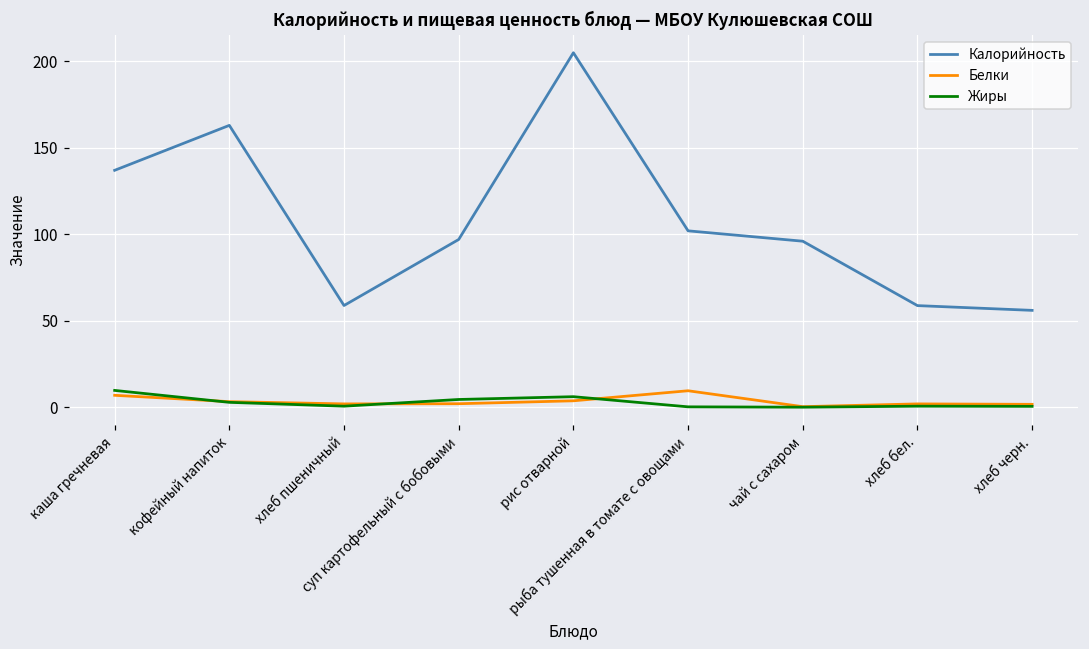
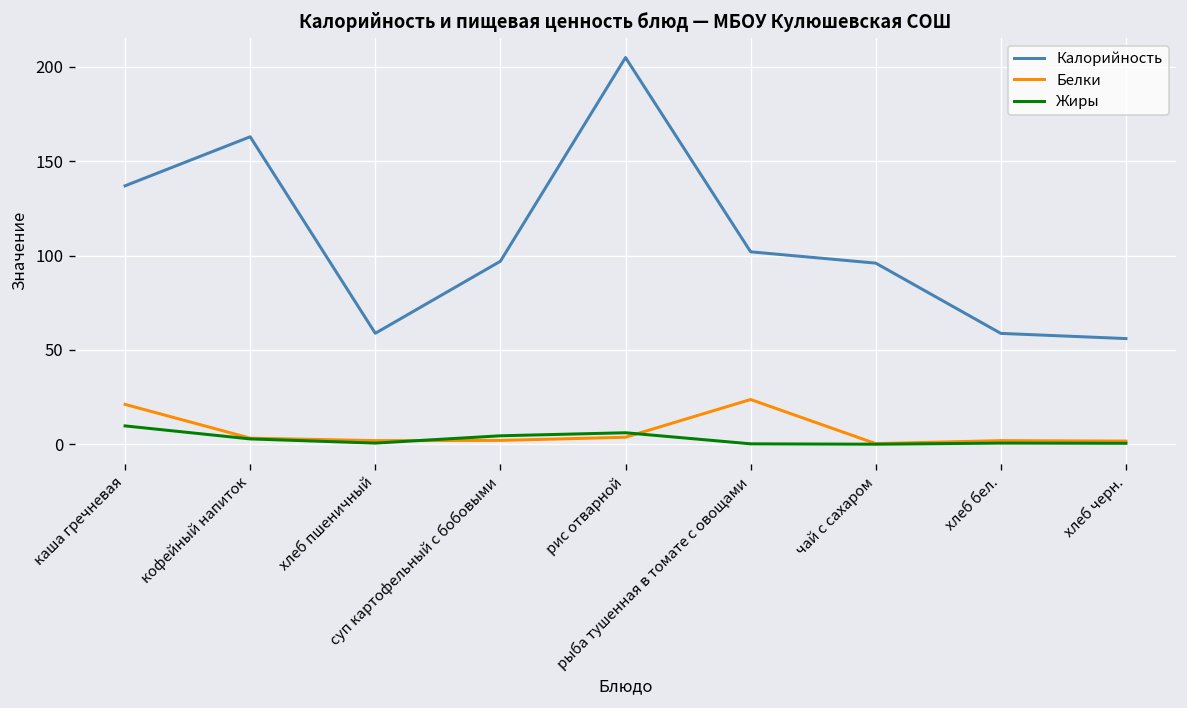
  {
    "Калорийность": {
      "каша гречневая": 137,
      "кофейный напиток": 163,
      "хлеб пшеничный": 59,
      "суп картофельный с бобовыми": 97,
      "рис отварной": 205,
      "рыба тушенная в томате с овощами": 102,
      "чай с сахаром": 96,
      "хлеб бел.": 59,
      "хлеб черн.": 56
    },
    "Белки": {
-     "каша гречневая": 7,
+     "каша гречневая": 21,
      "суп картофельный с бобовыми": 2,
      "рис отварной": 4,
-     "рыба тушенная в томате с овощами": 10
+     "рыба тушенная в томате с овощами": 24
    },
    "Жиры": {
      "каша гречневая": 10,
      "суп картофельный с бобовыми": 4,
      "рис отварной": 6,
      "рыба тушенная в томате с овощами": 0
    }
  }
